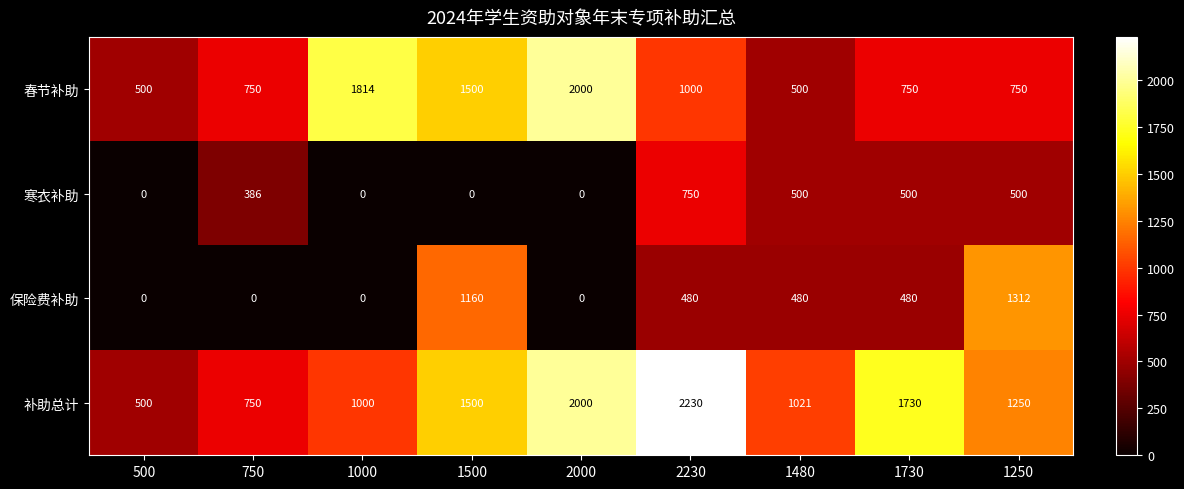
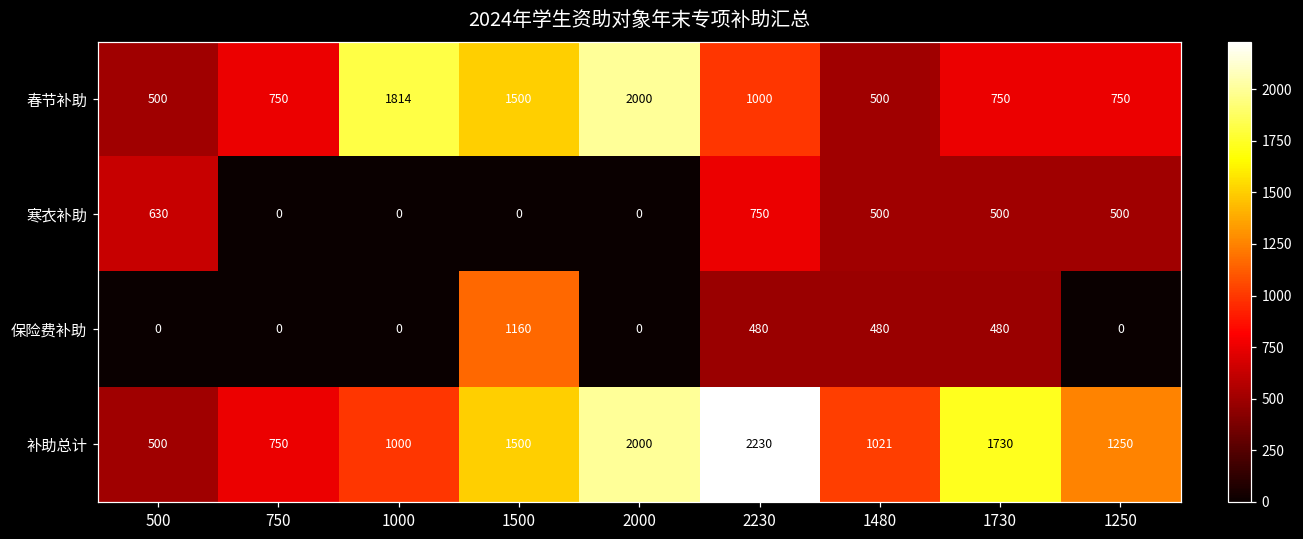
  {
    "春节补助": {
      "500": 500,
      "750": 750,
      "1000": 1814,
      "1500": 1500,
      "2000": 2000,
      "2230": 1000,
      "1480": 500,
      "1730": 750,
      "1250": 750
    },
    "寒衣补助": {
-     "500": 0,
-     "750": 386,
+     "500": 630,
+     "750": 0,
      "1000": 0,
      "1500": 0,
      "2000": 0,
      "2230": 750,
      "1480": 500,
      "1730": 500,
      "1250": 500
    },
    "保险费补助": {
      "500": 0,
      "750": 0,
      "1000": 0,
      "1500": 1160,
      "2000": 0,
      "2230": 480,
      "1480": 480,
      "1730": 480,
-     "1250": 1312
+     "1250": 0
    },
    "补助总计": {
      "500": 500,
      "750": 750,
      "1000": 1000,
      "1500": 1500,
      "2000": 2000,
      "2230": 2230,
      "1480": 1021,
      "1730": 1730,
      "1250": 1250
    }
  }
